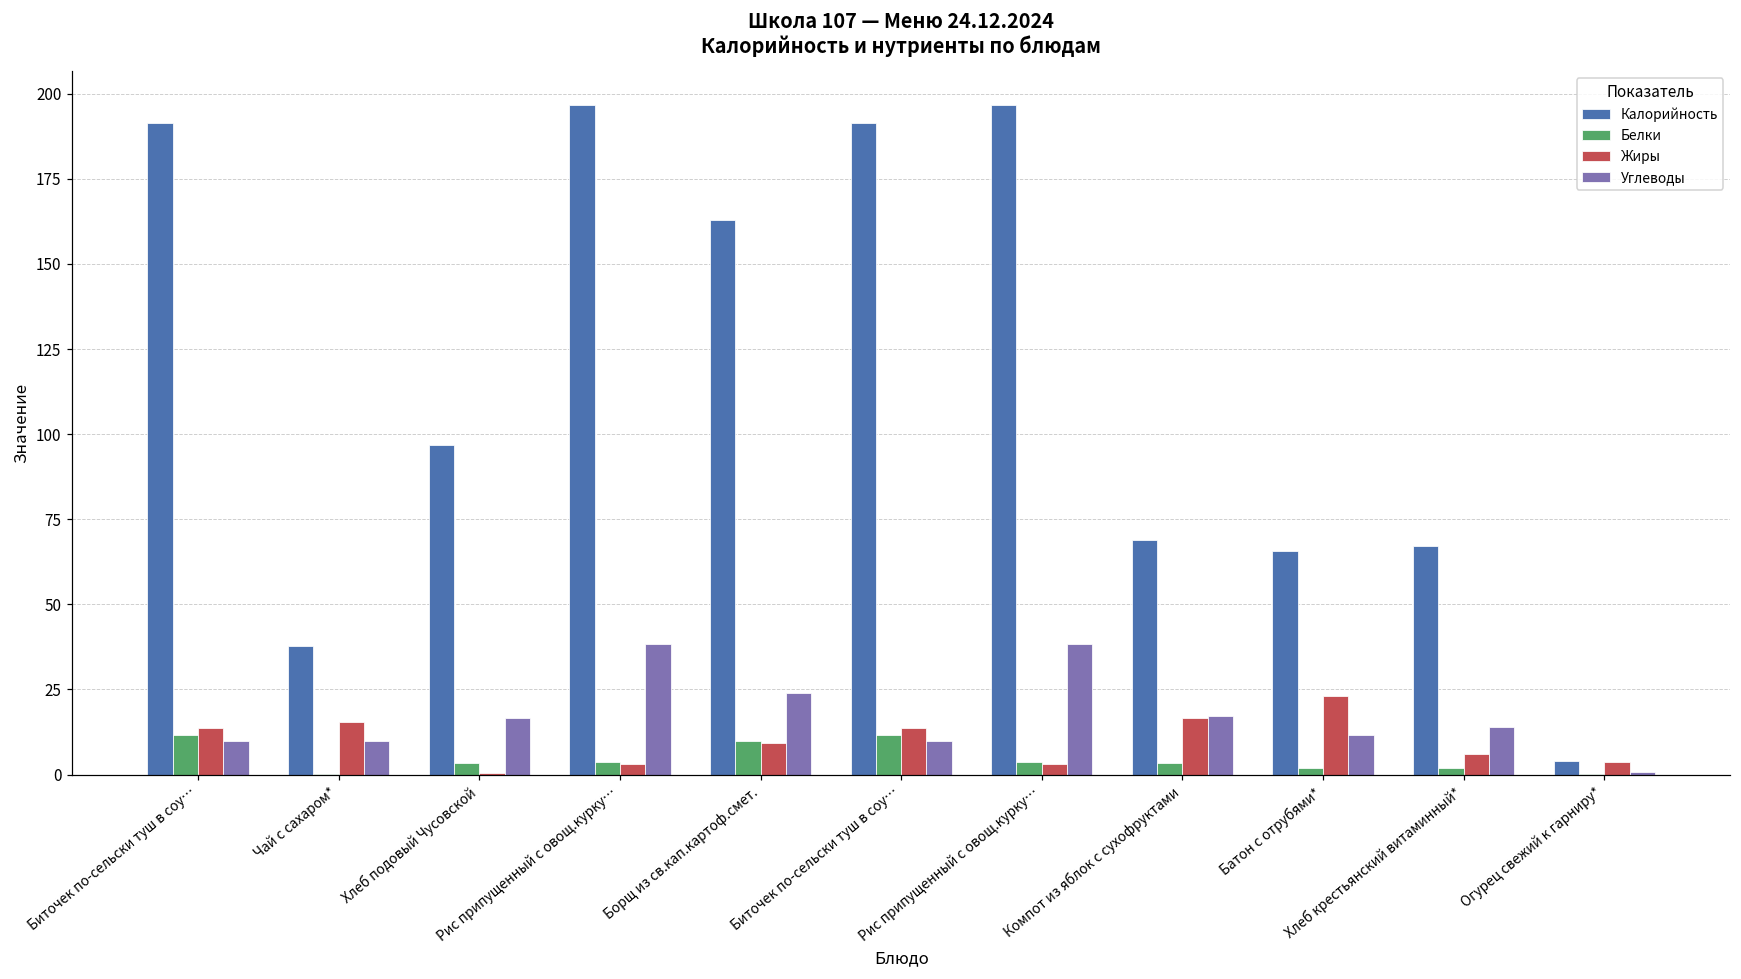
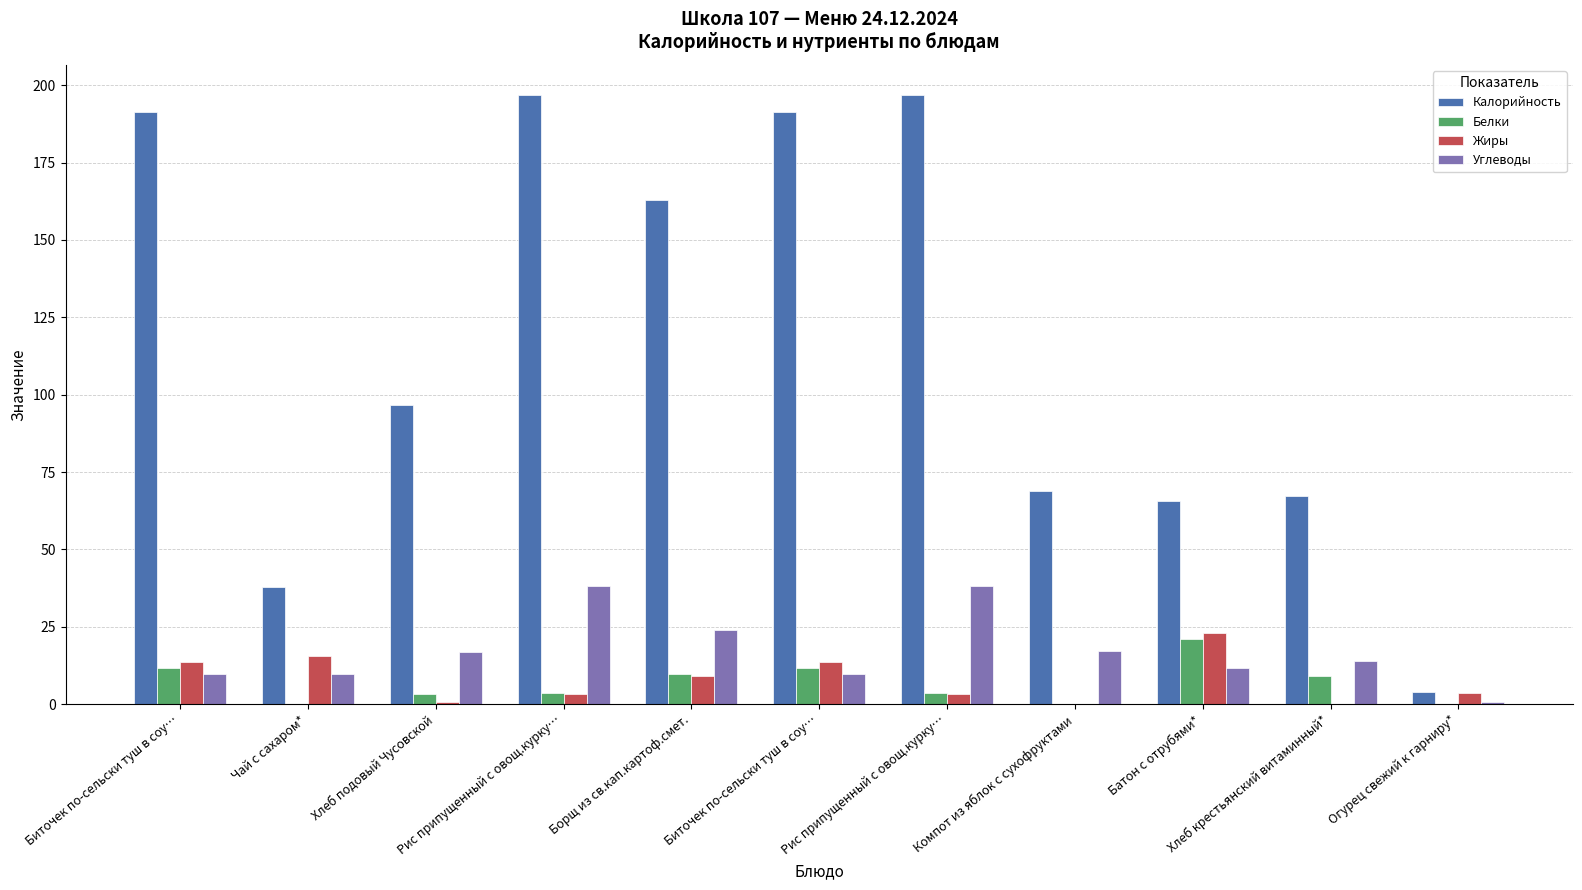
  {
    "Белки": {
      "Хлеб подовый Чусовской": 3,
      "Борщ из св.кап.картоф.смет.": 10,
-     "Компот из яблок с сухофруктами": 3,
-     "Батон с отрубями*": 2,
-     "Хлеб крестьянский витаминный*": 2
+     "Компот из яблок с сухофруктами": 0,
+     "Батон с отрубями*": 21,
+     "Хлеб крестьянский витаминный*": 9
    },
    "Жиры": {
      "Чай с сахаром*": 16,
      "Борщ из св.кап.картоф.смет.": 9,
-     "Компот из яблок с сухофруктами": 17,
+     "Компот из яблок с сухофруктами": 0,
      "Батон с отрубями*": 23,
-     "Хлеб крестьянский витаминный*": 6,
+     "Хлеб крестьянский витаминный*": 0,
      "Огурец свежий к гарниру*": 4
    }
  }
